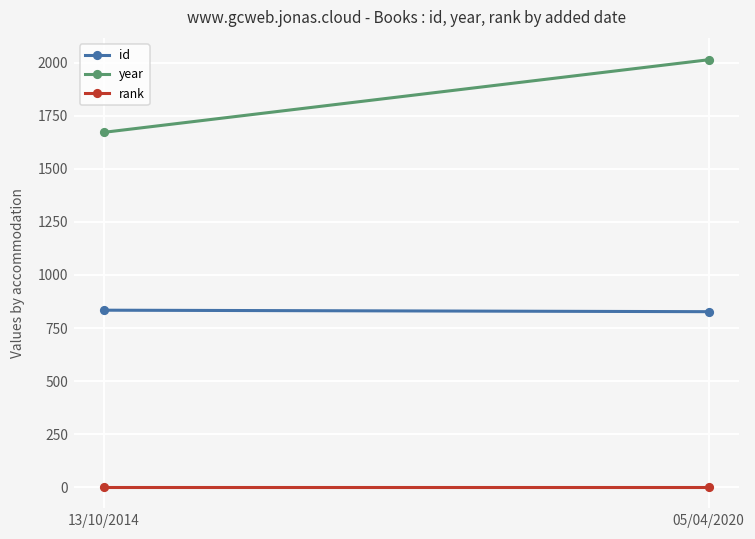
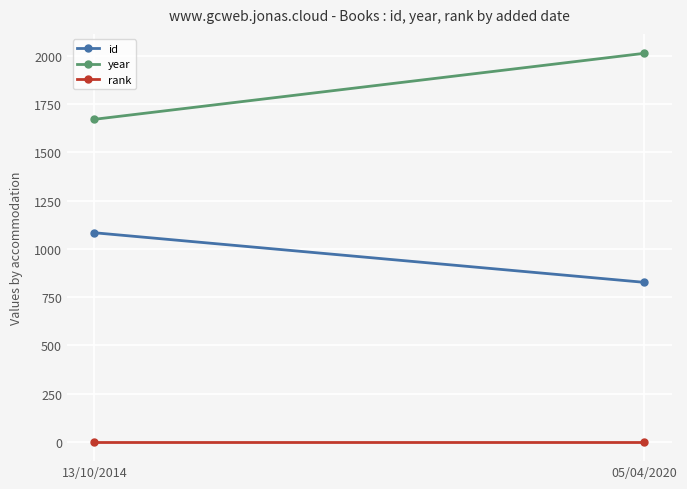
  {
    "id": {
-     "13/10/2014": 830,
+     "13/10/2014": 1080,
      "05/04/2020": 830
    },
    "year": {
      "13/10/2014": 1670,
      "05/04/2020": 2010
    },
    "rank": {
      "13/10/2014": 0,
      "05/04/2020": 0
    }
  }
